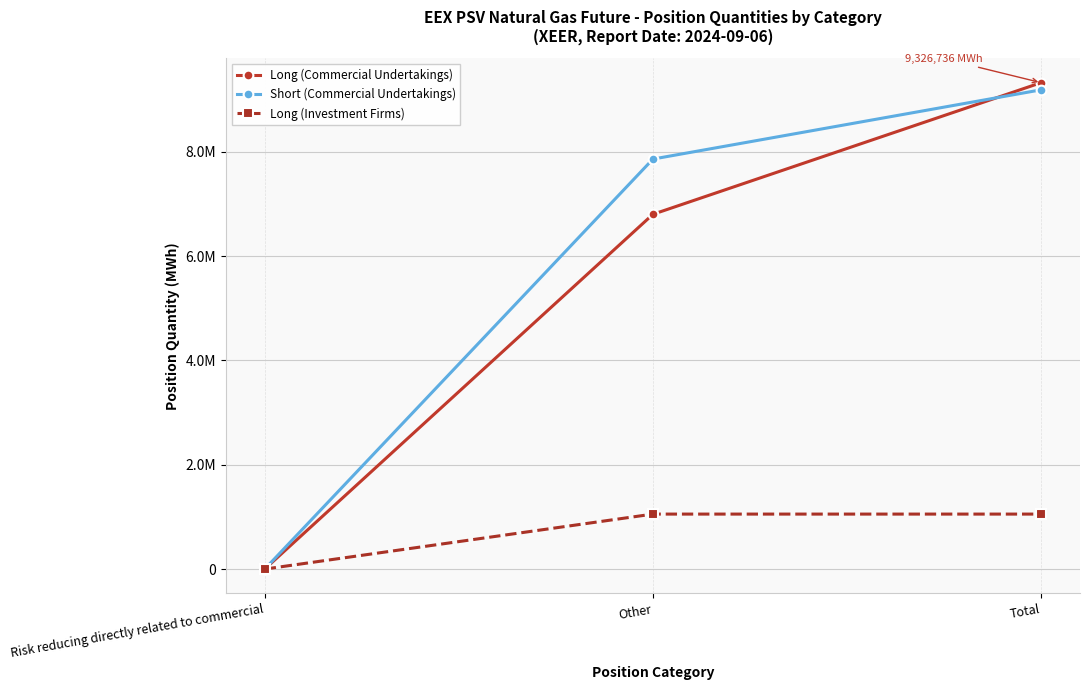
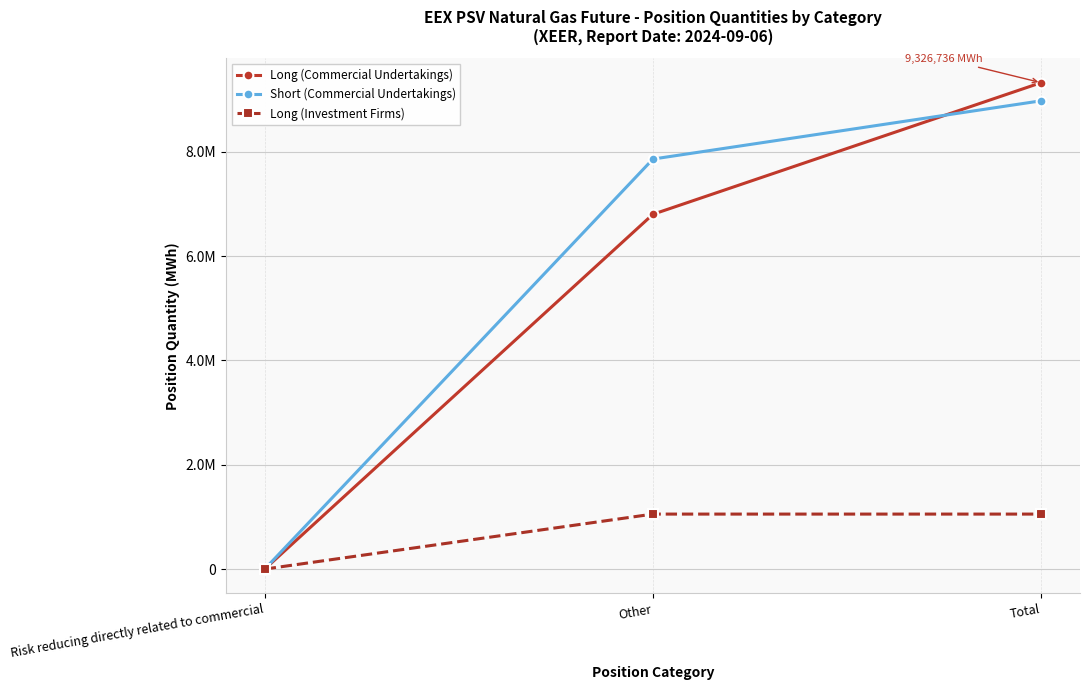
  {
    "Short (Commercial Undertakings)": {
      "Other": 7900000,
-     "Total": 9200000
+     "Total": 9000000
    }
  }
